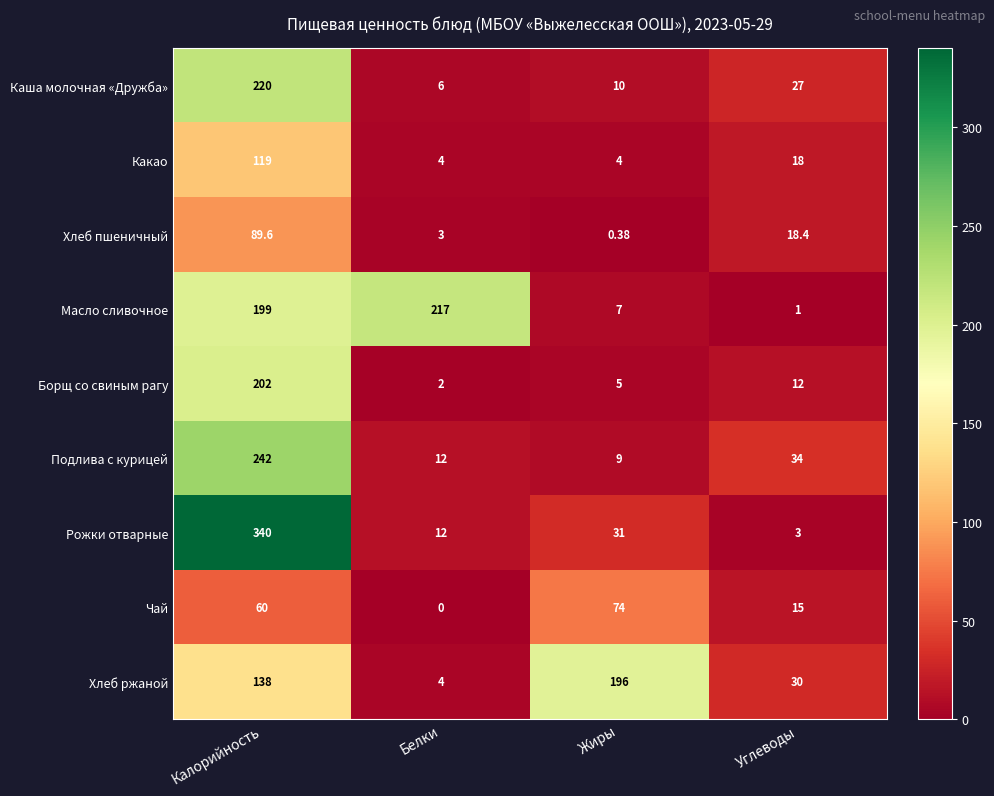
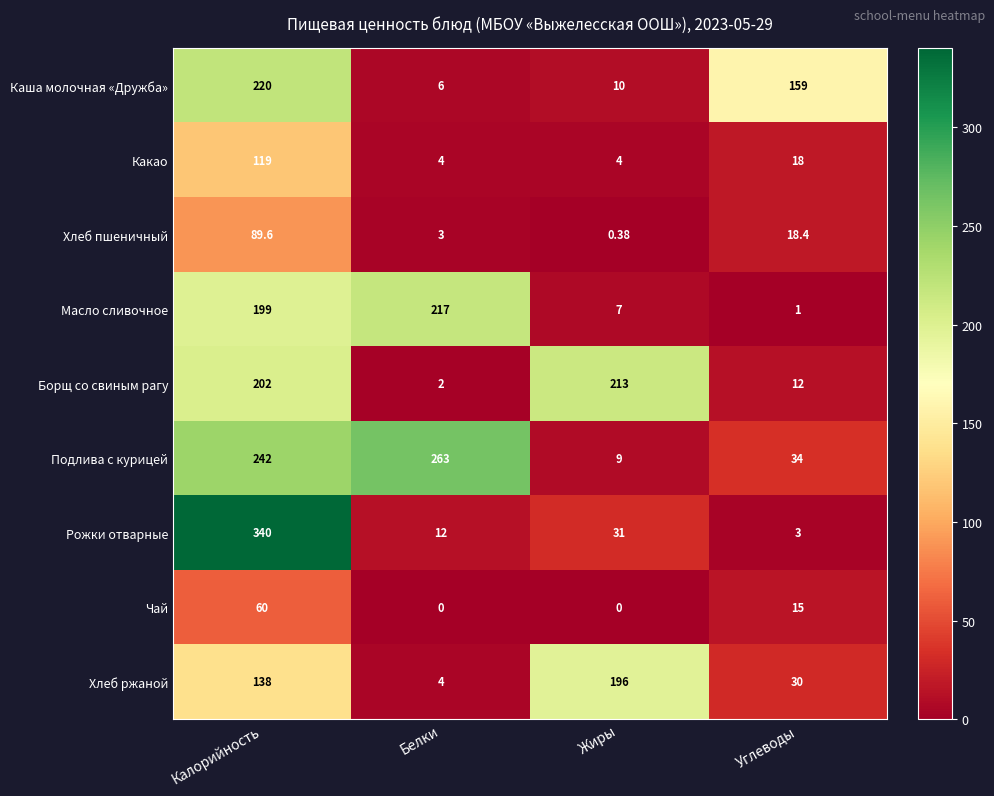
  {
    "Каша молочная «Дружба»": {
      "Калорийность": 220,
      "Белки": 6,
      "Жиры": 10,
-     "Углеводы": 27
+     "Углеводы": 159
    },
    "Какао": {
      "Калорийность": 119,
      "Белки": 4,
      "Жиры": 4,
      "Углеводы": 18
    },
    "Хлеб пшеничный": {
      "Калорийность": 89.6,
      "Белки": 3,
      "Жиры": 0.38,
      "Углеводы": 18.4
    },
    "Масло сливочное": {
      "Калорийность": 199,
      "Белки": 217,
      "Жиры": 7,
      "Углеводы": 1
    },
    "Борщ со свиным рагу": {
      "Калорийность": 202,
      "Белки": 2,
-     "Жиры": 5,
+     "Жиры": 213,
      "Углеводы": 12
    },
    "Подлива с курицей": {
      "Калорийность": 242,
-     "Белки": 12,
+     "Белки": 263,
      "Жиры": 9,
      "Углеводы": 34
    },
    "Рожки отварные": {
      "Калорийность": 340,
      "Белки": 12,
      "Жиры": 31,
      "Углеводы": 3
    },
    "Чай": {
      "Калорийность": 60,
      "Белки": 0,
-     "Жиры": 74,
+     "Жиры": 0,
      "Углеводы": 15
    },
    "Хлеб ржаной": {
      "Калорийность": 138,
      "Белки": 4,
      "Жиры": 196,
      "Углеводы": 30
    }
  }
